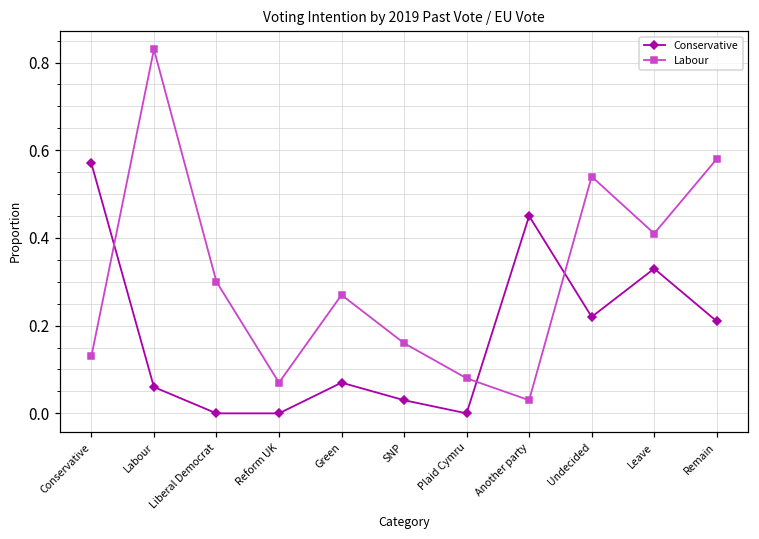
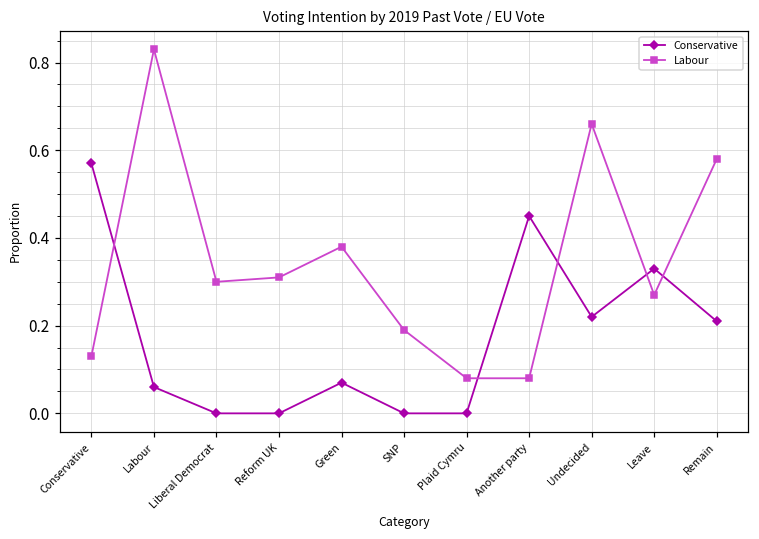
  {
    "Conservative": {
      "Conservative": 0.57,
      "Labour": 0.06,
      "Liberal Democrat": 0.00,
      "Reform UK": 0.00,
      "Green": 0.07,
-     "SNP": 0.03,
+     "SNP": 0.00,
      "Plaid Cymru": 0.00,
      "Another party": 0.45,
      "Undecided": 0.22,
      "Leave": 0.33,
      "Remain": 0.21
    },
    "Labour": {
      "Conservative": 0.13,
      "Labour": 0.83,
      "Liberal Democrat": 0.30,
-     "Reform UK": 0.07,
-     "Green": 0.27,
-     "SNP": 0.16,
+     "Reform UK": 0.31,
+     "Green": 0.38,
+     "SNP": 0.19,
      "Plaid Cymru": 0.08,
-     "Another party": 0.03,
-     "Undecided": 0.54,
-     "Leave": 0.41,
+     "Another party": 0.08,
+     "Undecided": 0.66,
+     "Leave": 0.27,
      "Remain": 0.58
    }
  }
